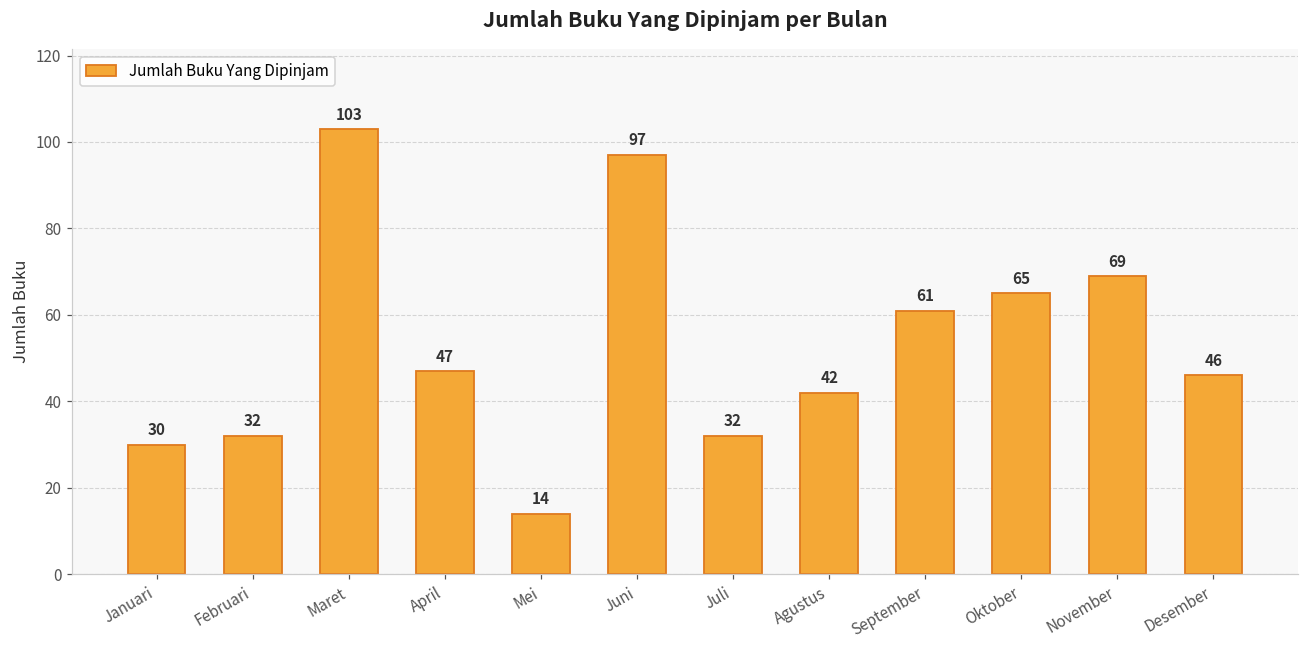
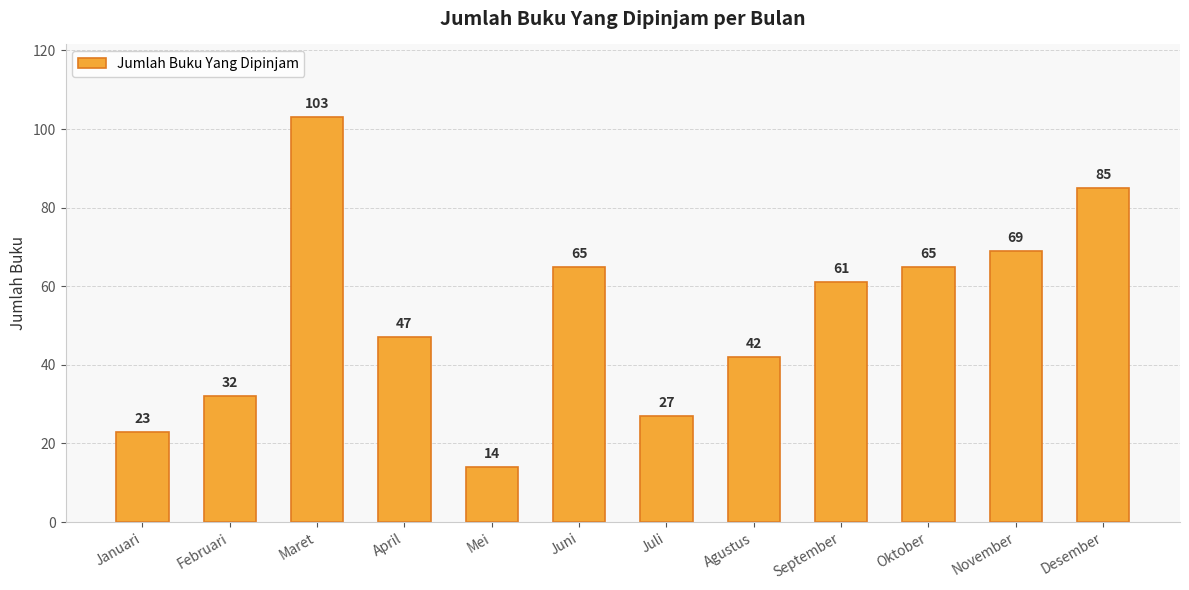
  {
-   "Januari": 30,
+   "Januari": 23,
    "Februari": 32,
    "Maret": 103,
    "April": 47,
    "Mei": 14,
-   "Juni": 97,
-   "Juli": 32,
+   "Juni": 65,
+   "Juli": 27,
    "Agustus": 42,
    "September": 61,
    "Oktober": 65,
    "November": 69,
-   "Desember": 46
+   "Desember": 85
  }
